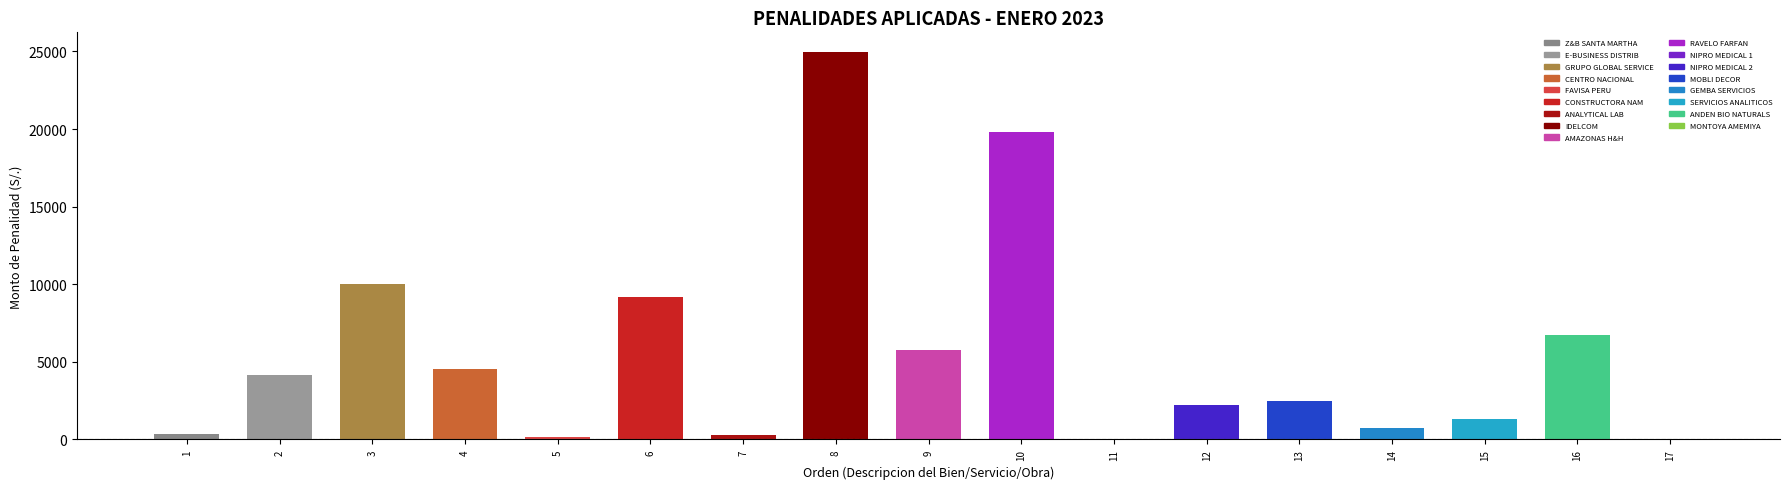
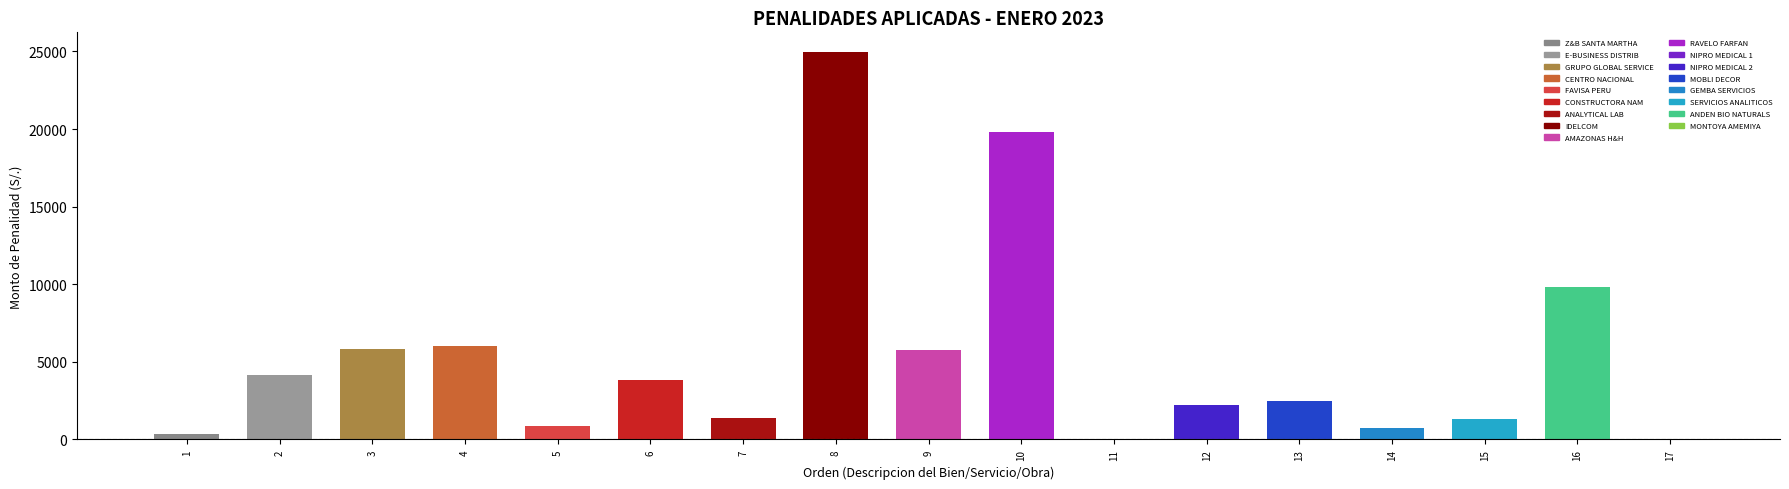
  {
    "1": 300,
    "2": 4200,
-   "3": 10000,
-   "4": 4500,
-   "5": 200,
-   "6": 9200,
-   "7": 300,
+   "3": 5800,
+   "4": 6000,
+   "5": 900,
+   "6": 3800,
+   "7": 1400,
    "8": 25000,
    "9": 5800,
    "10": 19800,
    "12": 2200,
    "13": 2500,
    "14": 700,
    "15": 1300,
-   "16": 6700
+   "16": 9800
  }
